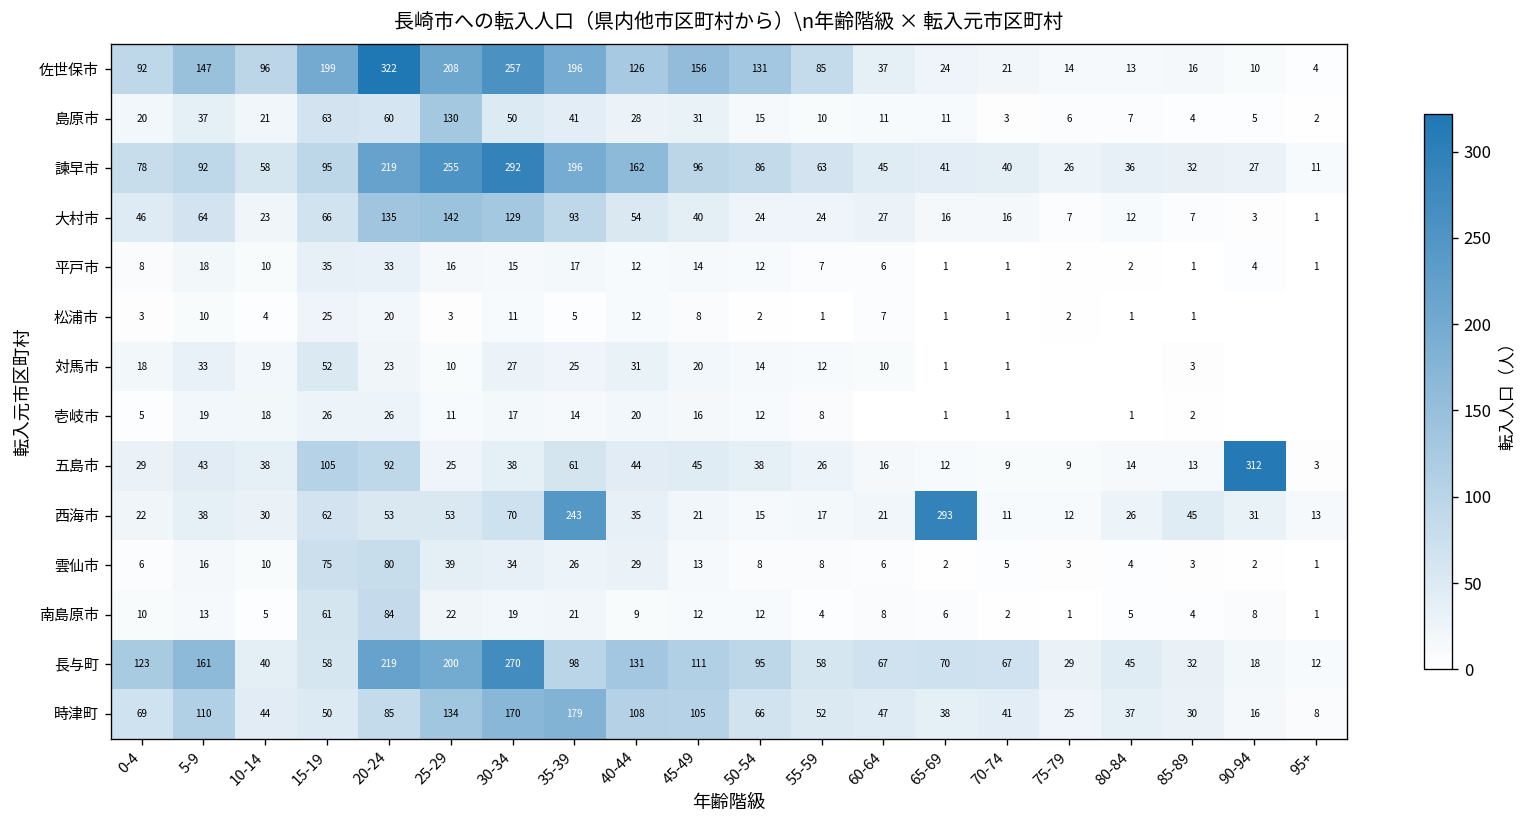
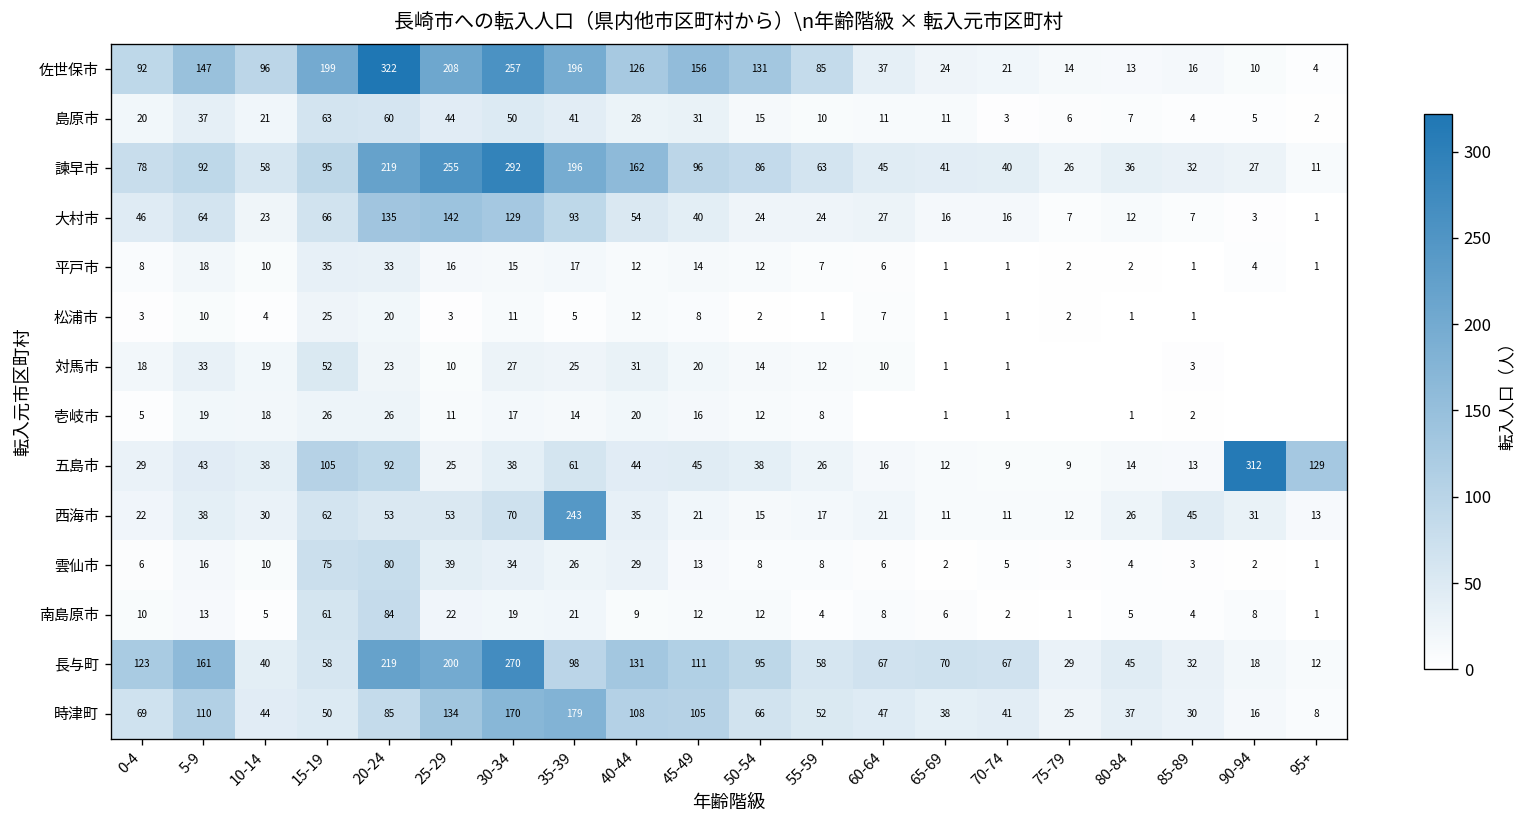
  {
    "島原市": {
      "0-4": 20,
      "5-9": 37,
      "10-14": 21,
      "15-19": 63,
      "20-24": 60,
-     "25-29": 130,
+     "25-29": 44,
      "30-34": 50,
      "35-39": 41,
      "40-44": 28,
      "45-49": 31,
      "50-54": 15,
      "55-59": 10,
      "60-64": 11,
      "65-69": 11,
      "70-74": 3,
      "75-79": 6,
      "80-84": 7,
      "85-89": 4,
      "90-94": 5,
      "95+": 2
    },
    "五島市": {
      "0-4": 29,
      "5-9": 43,
      "10-14": 38,
      "15-19": 105,
      "20-24": 92,
      "25-29": 25,
      "30-34": 38,
      "35-39": 61,
      "40-44": 44,
      "45-49": 45,
      "50-54": 38,
      "55-59": 26,
      "60-64": 16,
      "65-69": 12,
      "70-74": 9,
      "75-79": 9,
      "80-84": 14,
      "85-89": 13,
      "90-94": 312,
-     "95+": 3
+     "95+": 129
    },
    "西海市": {
      "0-4": 22,
      "5-9": 38,
      "10-14": 30,
      "15-19": 62,
      "20-24": 53,
      "25-29": 53,
      "30-34": 70,
      "35-39": 243,
      "40-44": 35,
      "45-49": 21,
      "50-54": 15,
      "55-59": 17,
      "60-64": 21,
-     "65-69": 293,
+     "65-69": 11,
      "70-74": 11,
      "75-79": 12,
      "80-84": 26,
      "85-89": 45,
      "90-94": 31,
      "95+": 13
    }
  }
